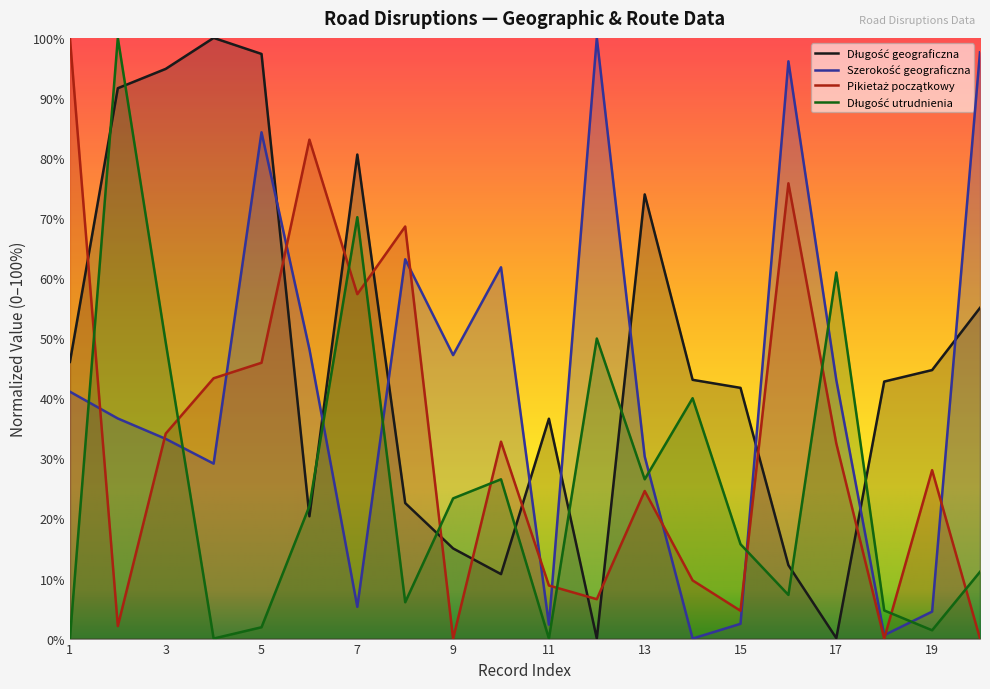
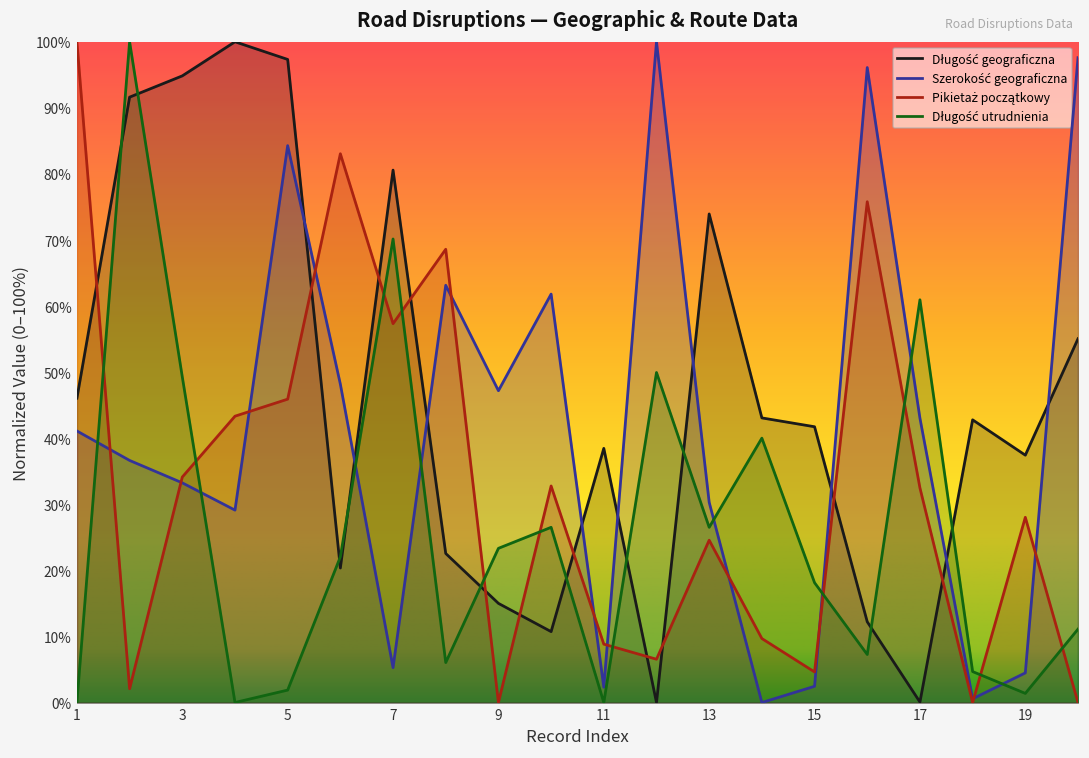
  {
    "Długość geograficzna": {
      "1": "46%",
      "3": "95%",
      "5": "97%",
      "7": "81%",
      "9": "15%",
-     "11": "37%",
+     "11": "38%",
      "13": "74%",
      "15": "42%",
      "17": "0%",
-     "19": "45%"
+     "19": "37%"
    },
    "Szerokość geograficzna": {
      "1": "41%",
      "3": "33%",
      "5": "84%",
      "7": "5%",
      "9": "47%",
      "11": "2%",
      "13": "30%",
      "15": "2%",
      "17": "43%",
      "19": "4%"
    },
    "Pikietaż początkowy": {
      "1": "100%",
      "3": "34%",
      "5": "46%",
      "7": "57%",
      "9": "0%",
      "11": "9%",
      "13": "25%",
      "15": "5%",
      "17": "32%",
      "19": "28%"
    },
    "Długość utrudnienia": {
      "1": "0%",
      "3": "49%",
      "5": "2%",
      "7": "70%",
      "9": "23%",
      "11": "0%",
      "13": "27%",
-     "15": "16%",
+     "15": "18%",
      "17": "61%",
      "19": "1%"
    }
  }
